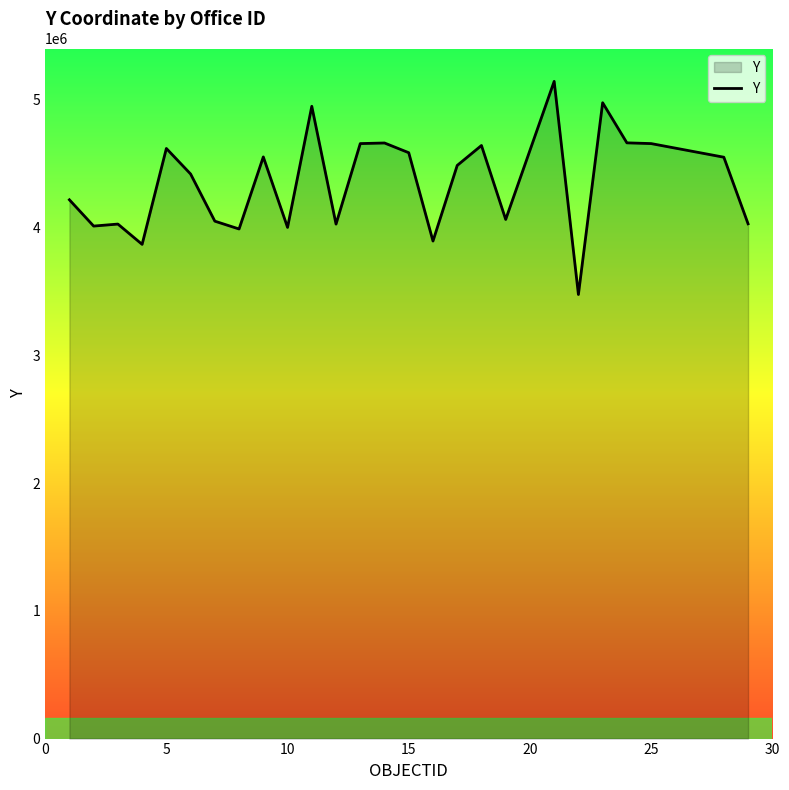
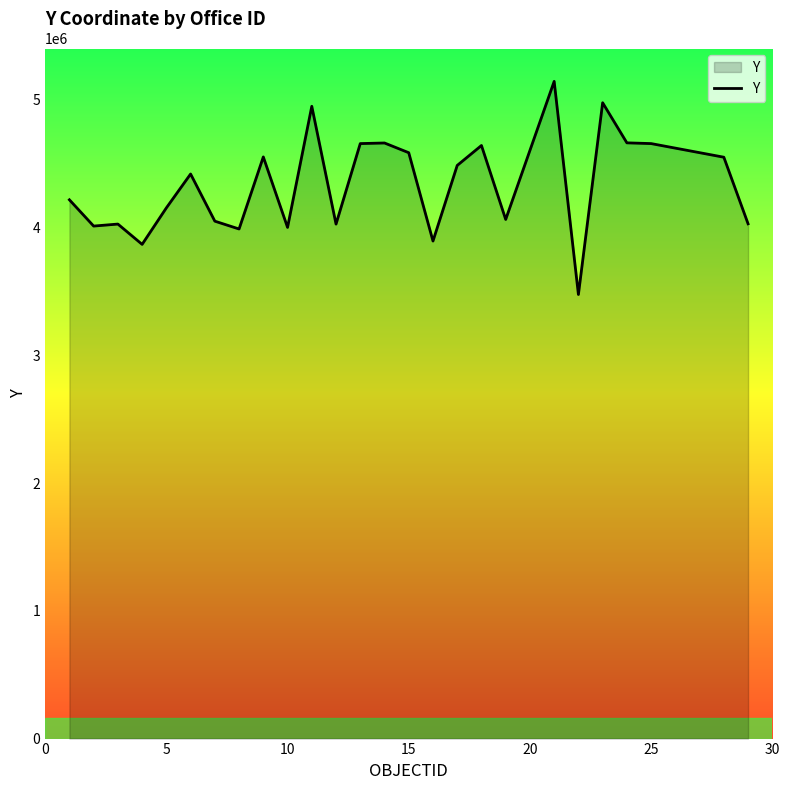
  {
-   "5": 4620000,
+   "5": 4150000,
    "10": 4000000,
    "15": 4590000,
    "25": 4660000
  }
